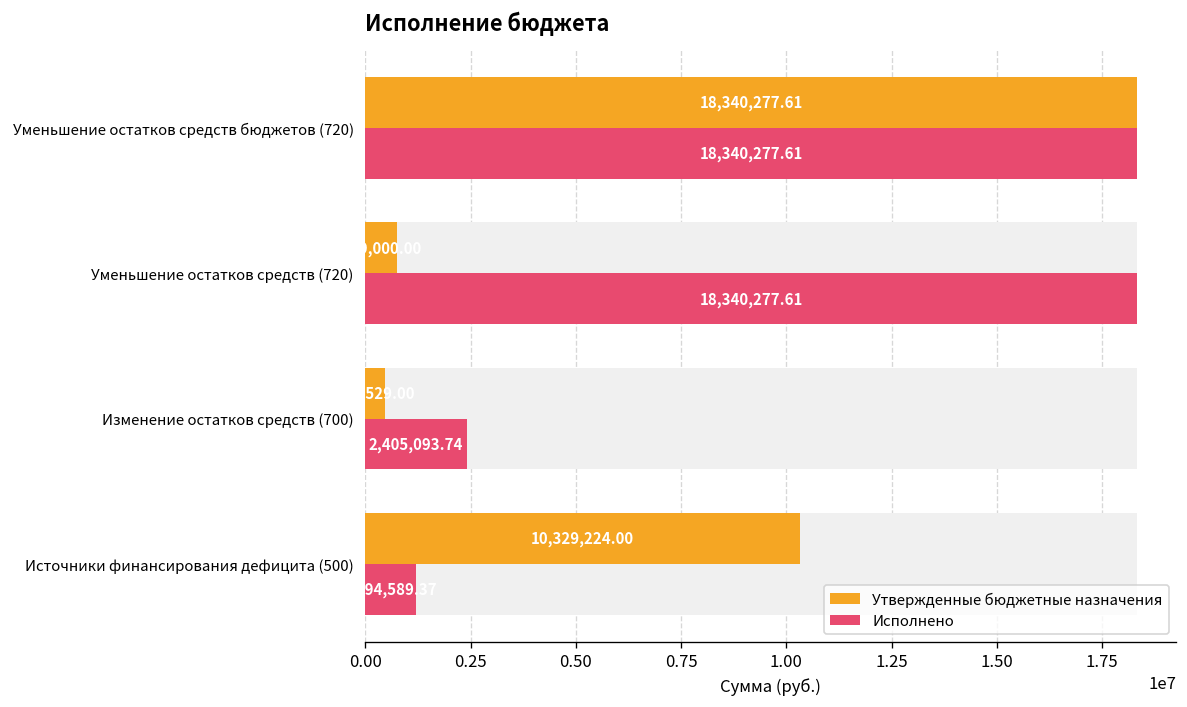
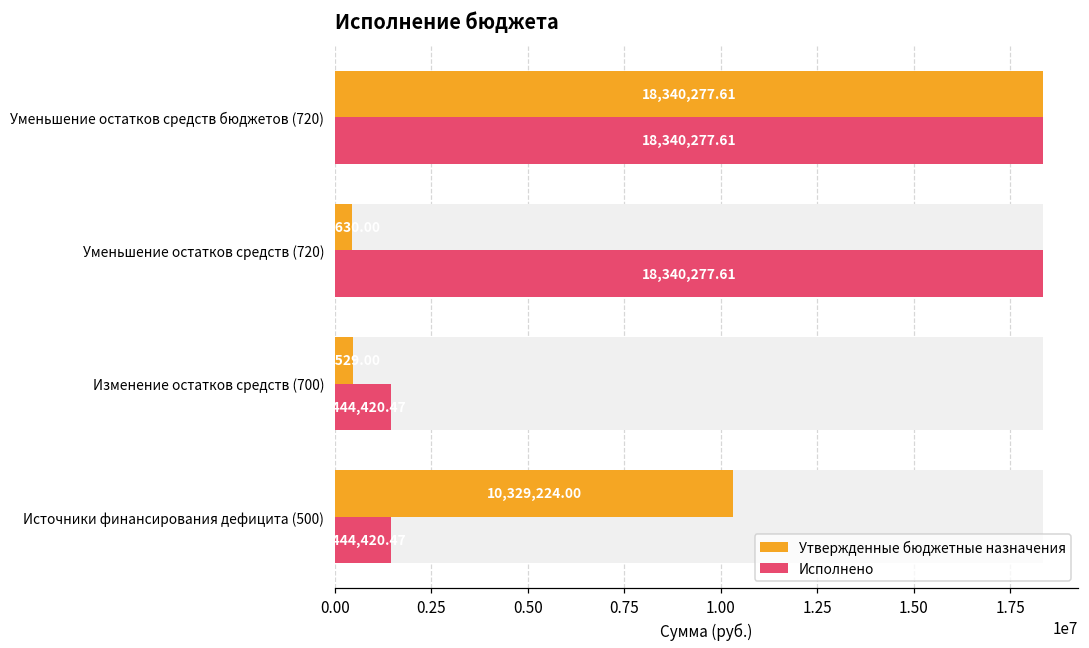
  {
    "Утвержденные бюджетные назначения": {
-     "Уменьшение остатков средств (720)": "700000"
+     "Уменьшение остатков средств (720)": "500000"
    },
    "Исполнено": {
      "Уменьшение остатков средств бюджетов (720)": "18,340,277.61",
      "Уменьшение остатков средств (720)": "18,340,277.61",
-     "Изменение остатков средств (700)": "2,405,093.74",
-     "Источники финансирования дефицита (500)": "1200000"
+     "Изменение остатков средств (700)": "1,444,420.47",
+     "Источники финансирования дефицита (500)": "1400000"
    }
  }
